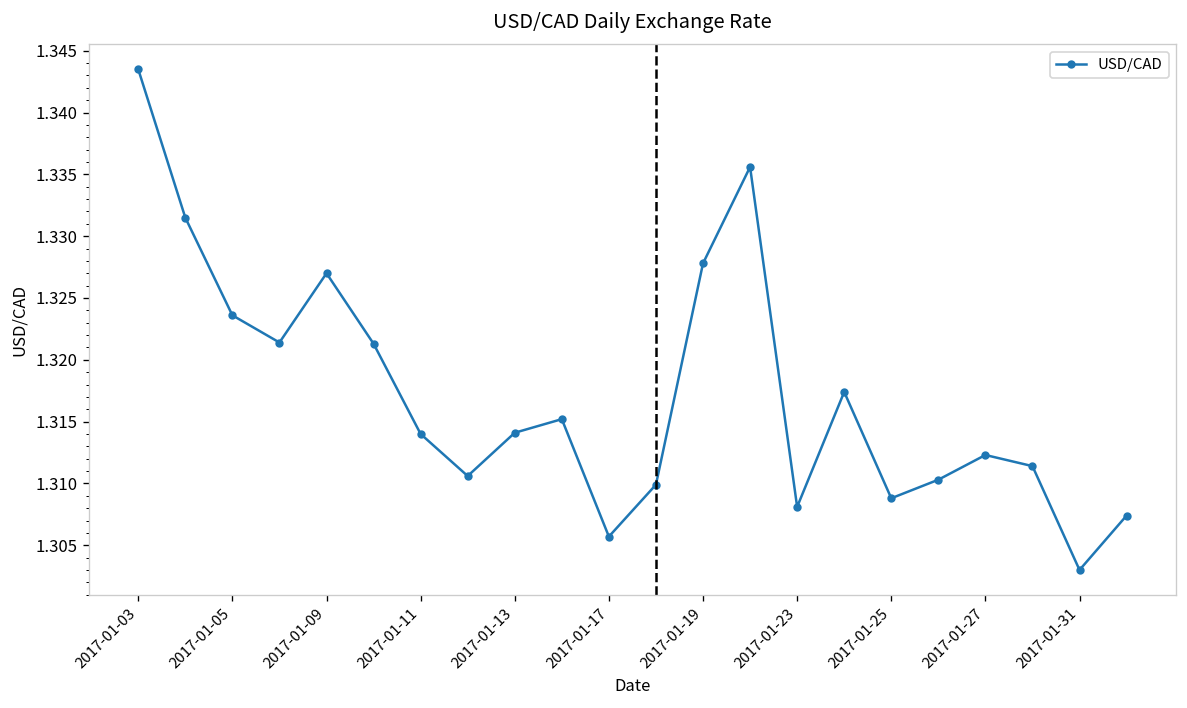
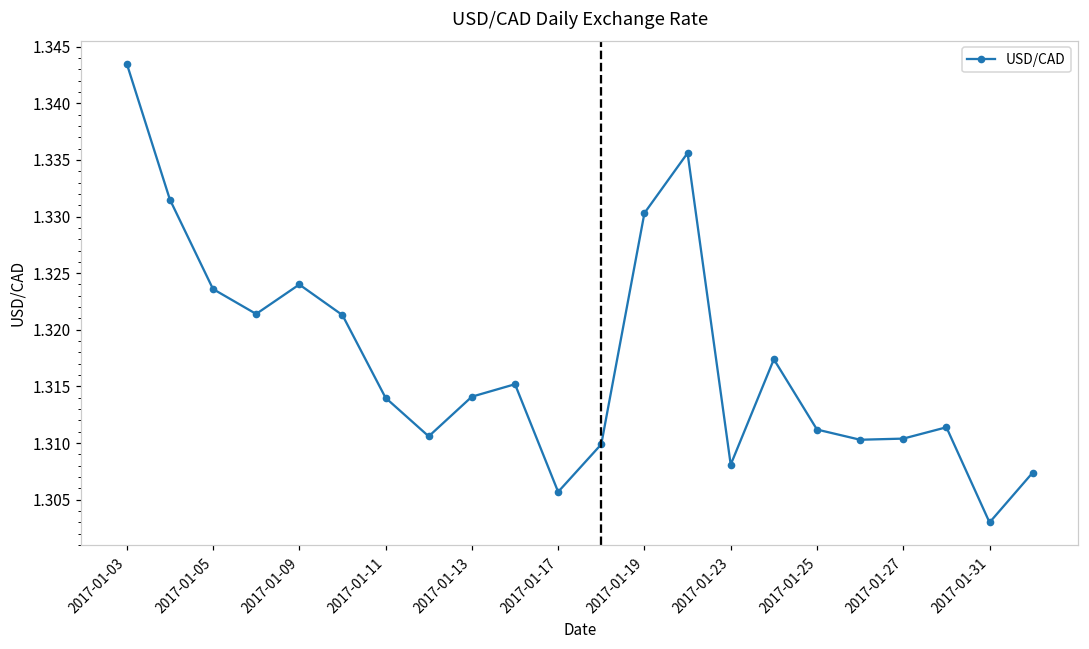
  {
    "2017-01-03": 1.3435,
    "2017-01-05": 1.3236,
-   "2017-01-09": 1.327,
+   "2017-01-09": 1.324,
    "2017-01-11": 1.3140,
    "2017-01-13": 1.3141,
    "2017-01-17": 1.3057,
-   "2017-01-19": 1.3278,
+   "2017-01-19": 1.3303,
    "2017-01-23": 1.3081,
-   "2017-01-25": 1.3088,
-   "2017-01-27": 1.3123,
+   "2017-01-25": 1.3112,
+   "2017-01-27": 1.3104,
    "2017-01-31": 1.3030
  }
